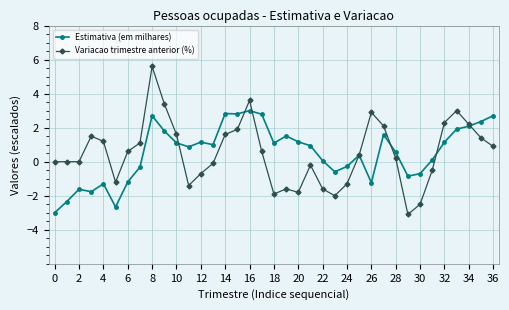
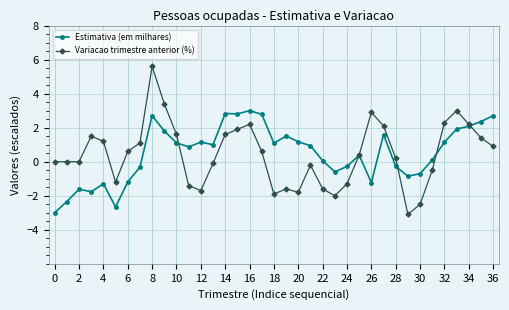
  {
    "Estimativa (em milhares)": {
      "0": -3.0,
      "2": -1.6,
      "4": -1.3,
      "6": -1.2,
      "8": 2.7,
      "10": 1.1,
      "12": 1.1,
      "14": 2.8,
      "16": 3.0,
      "18": 1.1,
      "20": 1.2,
      "22": 0.1,
      "24": -0.3,
      "26": -1.2,
-     "28": 0.6,
+     "28": -0.3,
      "30": -0.7,
      "32": 1.1,
      "36": 2.7
    },
    "Variacao trimestre anterior (%)": {
      "0": 0.0,
      "2": 0.0,
      "4": 1.2,
      "6": 0.6,
      "8": 5.6,
      "10": 1.6,
-     "12": -0.7,
+     "12": -1.7,
      "14": 1.6,
-     "16": 3.6,
+     "16": 2.2,
      "18": -1.9,
      "20": -1.8,
      "22": -1.6,
      "24": -1.3,
      "26": 2.9,
      "28": 0.2,
      "30": -2.5,
      "32": 2.3,
      "36": 0.9
    }
  }
